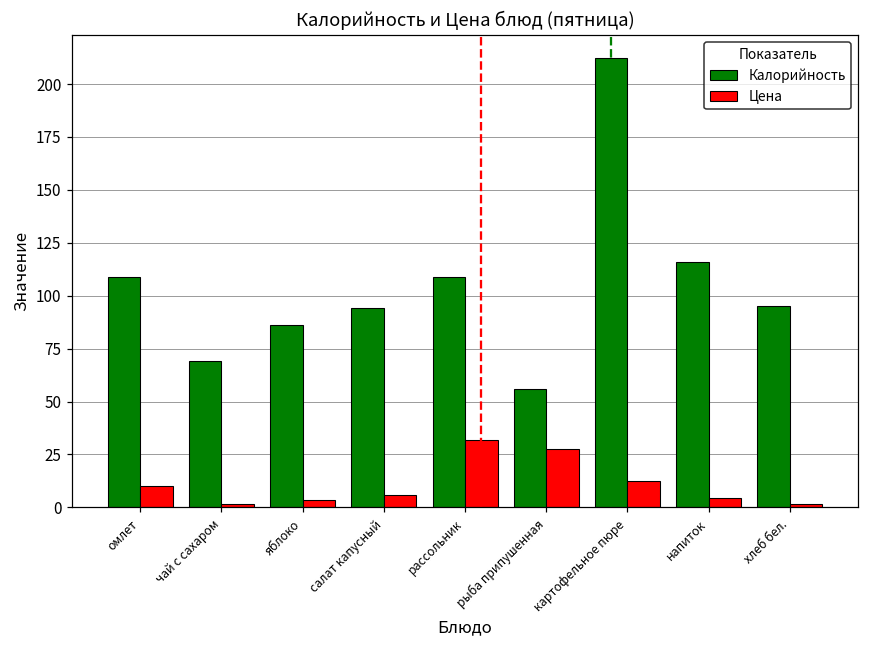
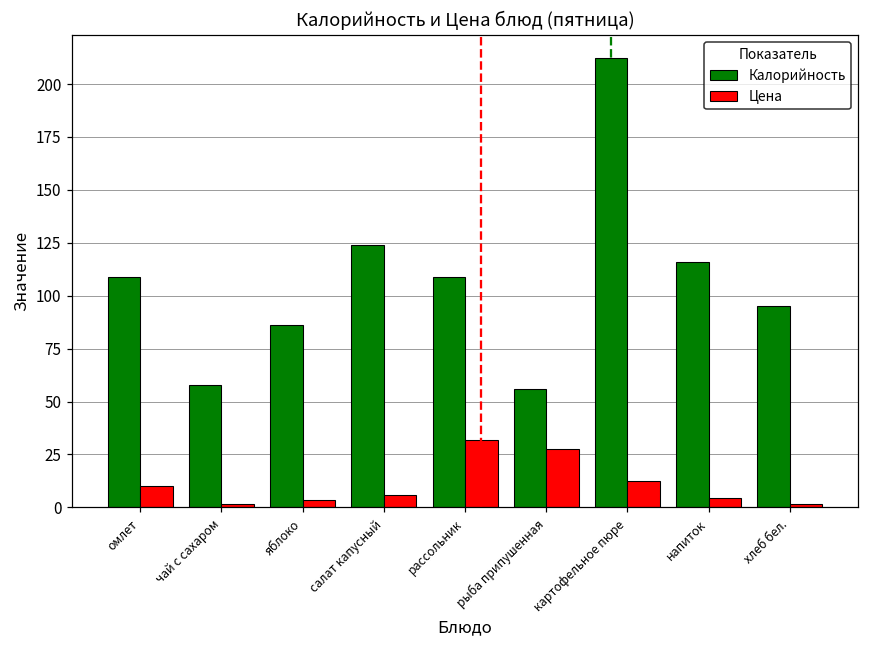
  {
    "Калорийность": {
      "омлет": 109,
-     "чай с сахаром": 69,
+     "чай с сахаром": 58,
      "яблоко": 86,
-     "салат капусный": 94,
+     "салат капусный": 124,
      "рассольник": 109,
      "рыба припушенная": 56,
      "картофельное пюре": 212,
      "напиток": 116,
      "хлеб бел.": 95
    },
    "Цена": {
      "омлет": 10,
      "чай с сахаром": 1,
      "яблоко": 4,
      "салат капусный": 6,
      "рассольник": 32,
      "рыба припушенная": 28,
      "картофельное пюре": 13,
      "напиток": 5,
      "хлеб бел.": 2
    }
  }
